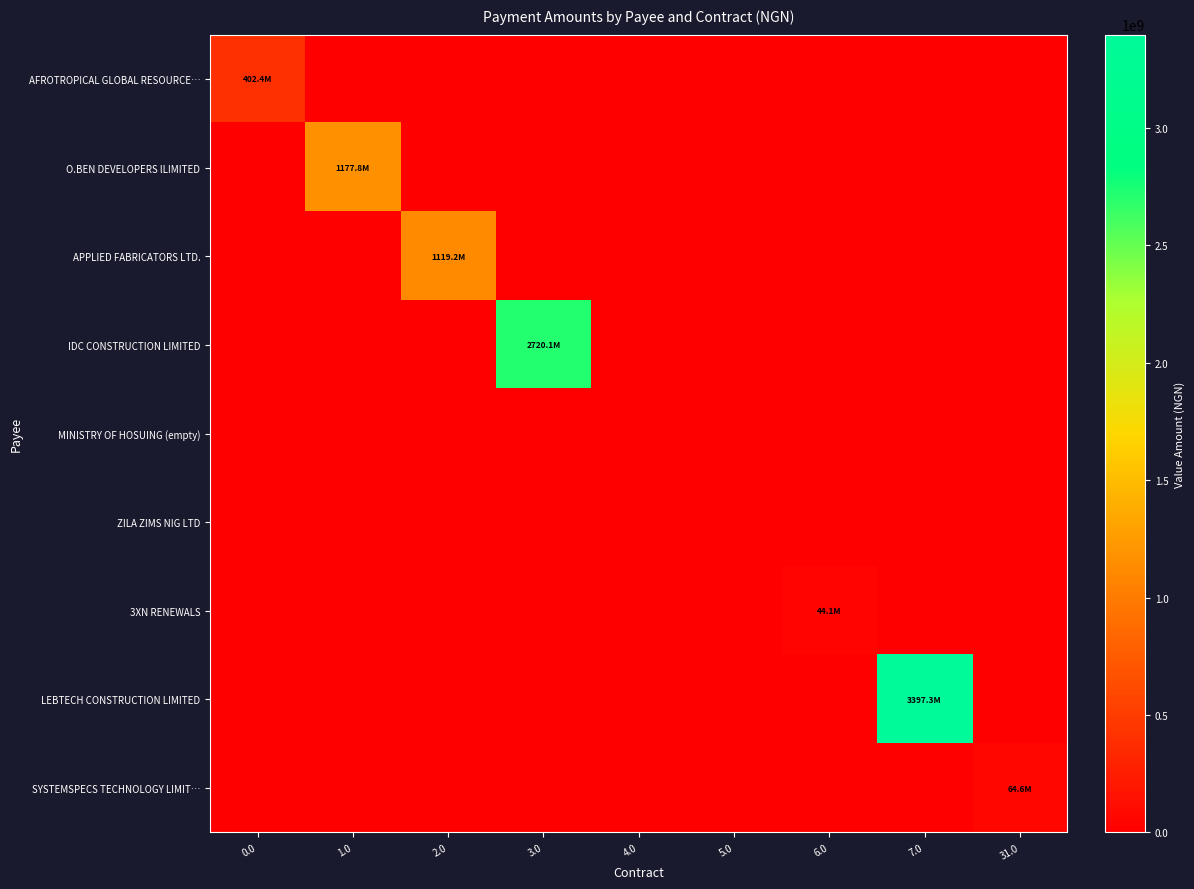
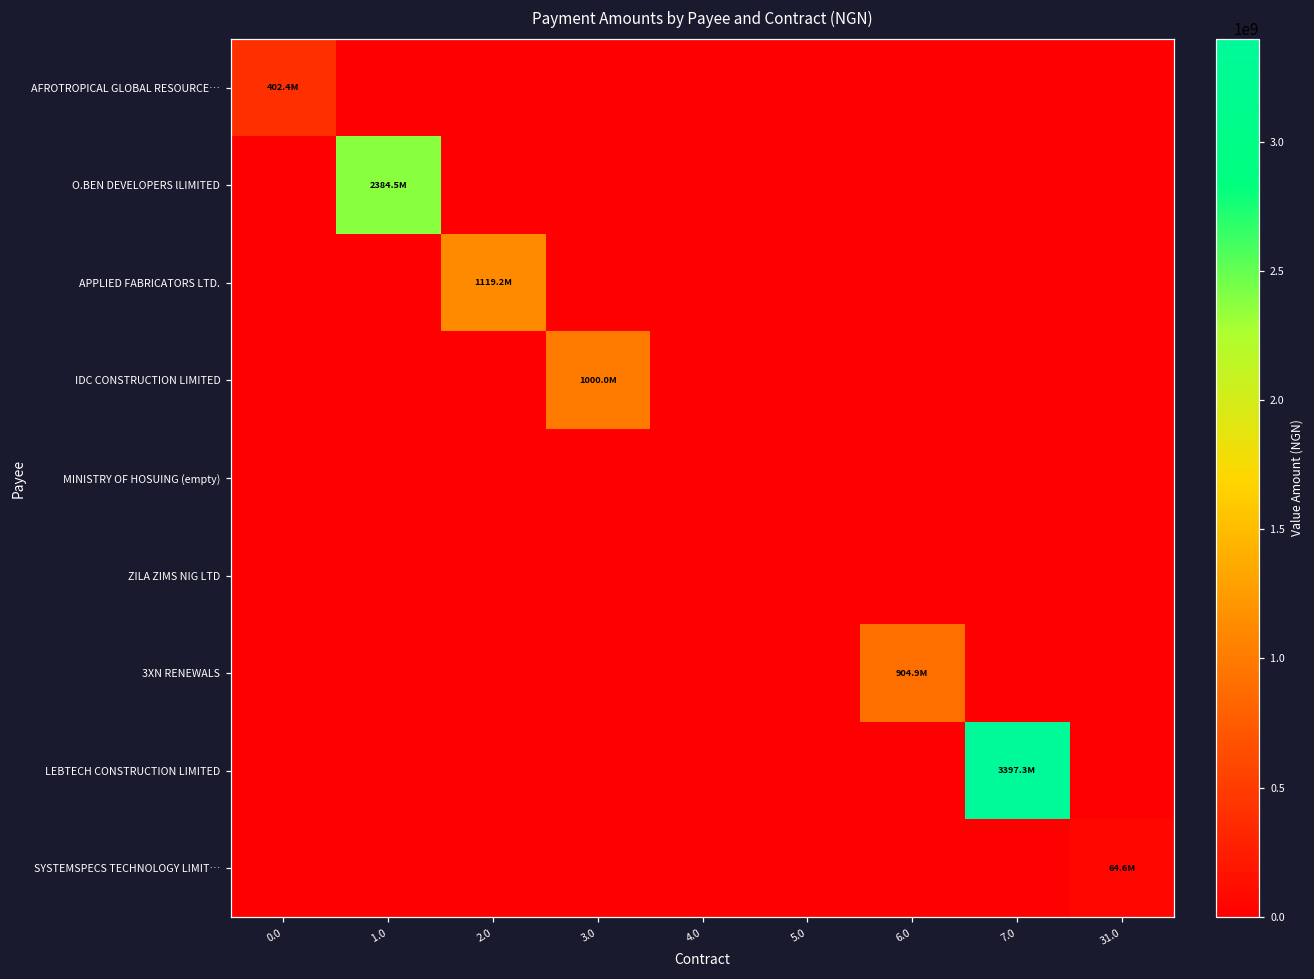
  {
    "AFROTROPICAL GLOBAL RESOURCE…": {
      "0.0": "402.4M"
    },
    "O.BEN DEVELOPERS lLIMITED": {
-     "1.0": "1177.8M"
+     "1.0": "2384.5M"
    },
    "APPLIED FABRICATORS LTD.": {
      "2.0": "1119.2M"
    },
    "IDC CONSTRUCTION LIMITED": {
-     "3.0": "2720.1M"
+     "3.0": "1000.0M"
    },
    "3XN RENEWALS": {
-     "6.0": "44.1M"
+     "6.0": "904.9M"
    },
    "LEBTECH CONSTRUCTION LIMITED": {
      "7.0": "3397.3M"
    },
    "SYSTEMSPECS TECHNOLOGY LIMIT…": {
      "31.0": "64.6M"
    }
  }
